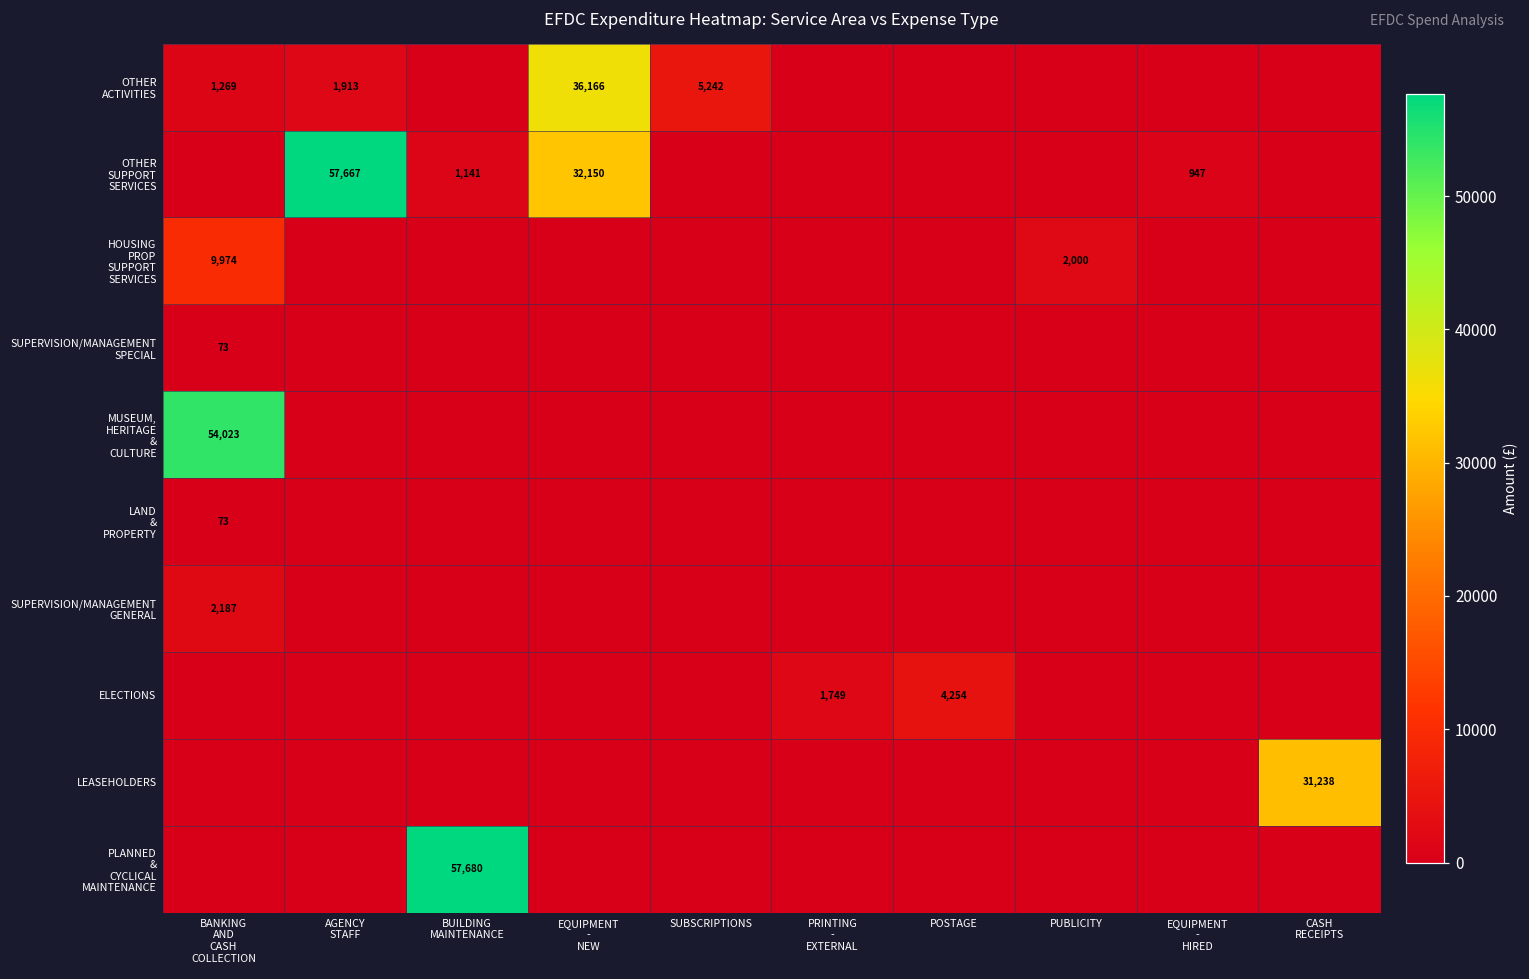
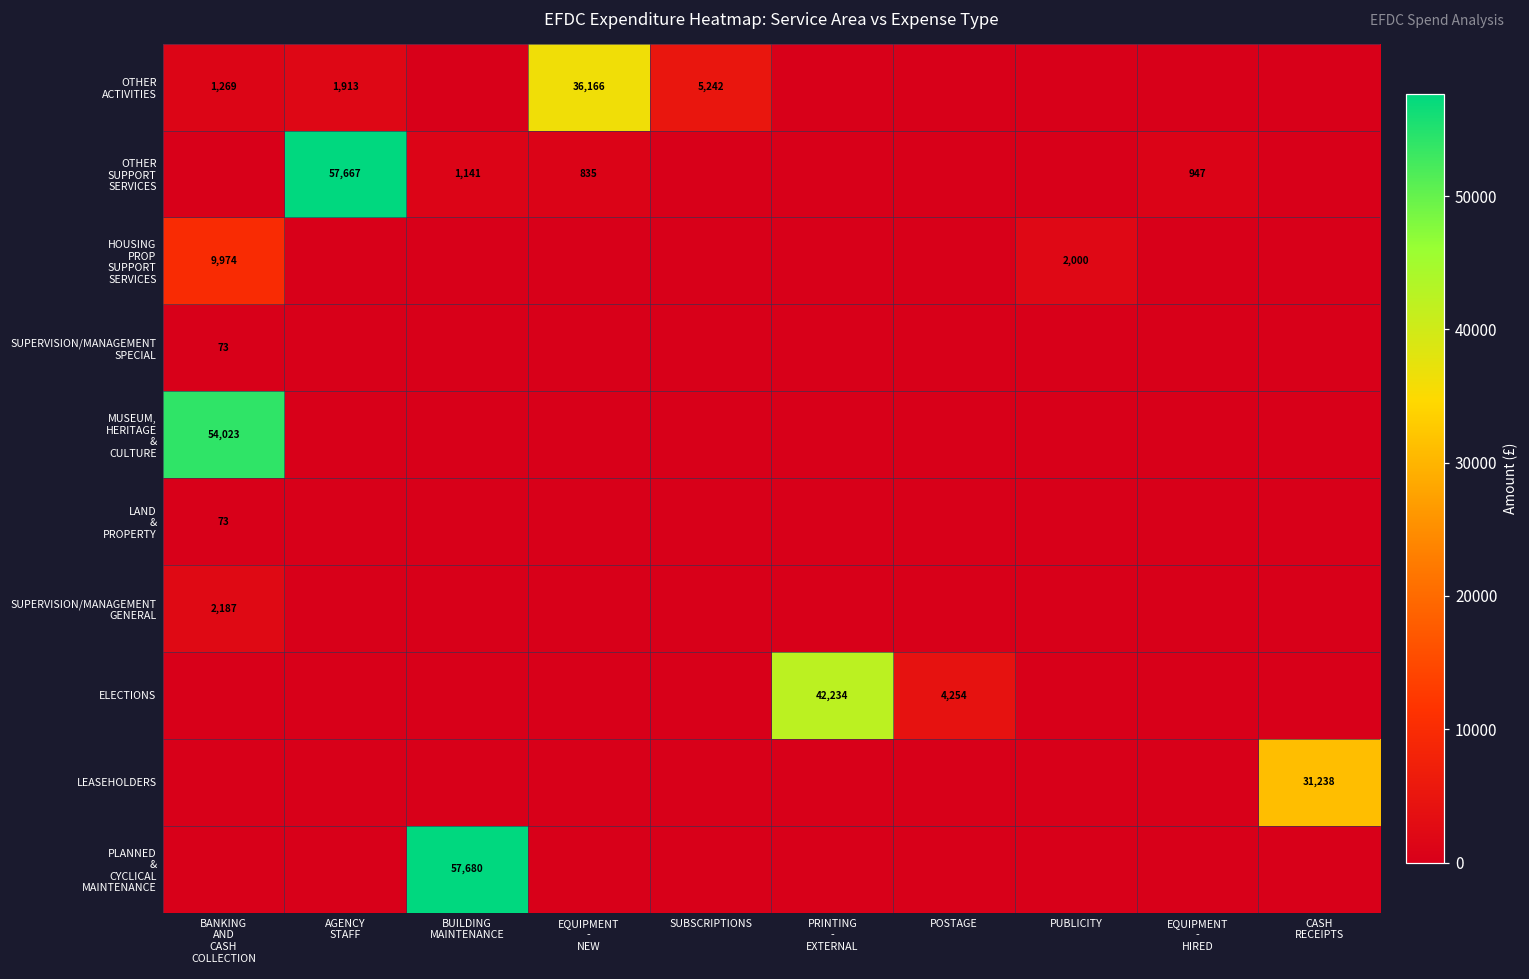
  {
    "OTHER ACTIVITIES": {
      "BANKING AND CASH COLLECTION": "1,269",
      "AGENCY STAFF": "1,913",
      "EQUIPMENT - NEW": "36,166",
      "SUBSCRIPTIONS": "5,242"
    },
    "OTHER SUPPORT SERVICES": {
      "AGENCY STAFF": "57,667",
      "BUILDING MAINTENANCE": "1,141",
-     "EQUIPMENT - NEW": "32,150",
+     "EQUIPMENT - NEW": "835",
      "EQUIPMENT - HIRED": "947"
    },
    "HOUSING PROP SUPPORT SERVICES": {
      "BANKING AND CASH COLLECTION": "9,974",
      "PUBLICITY": "2,000"
    },
    "SUPERVISION/MANAGEMENT SPECIAL": {
      "BANKING AND CASH COLLECTION": "73"
    },
    "MUSEUM, HERITAGE & CULTURE": {
      "BANKING AND CASH COLLECTION": "54,023"
    },
    "LAND & PROPERTY": {
      "BANKING AND CASH COLLECTION": "73"
    },
    "SUPERVISION/MANAGEMENT GENERAL": {
      "BANKING AND CASH COLLECTION": "2,187"
    },
    "ELECTIONS": {
-     "PRINTING - EXTERNAL": "1,749",
+     "PRINTING - EXTERNAL": "42,234",
      "POSTAGE": "4,254"
    },
    "LEASEHOLDERS": {
      "CASH RECEIPTS": "31,238"
    },
    "PLANNED & CYCLICAL MAINTENANCE": {
      "BUILDING MAINTENANCE": "57,680"
    }
  }
